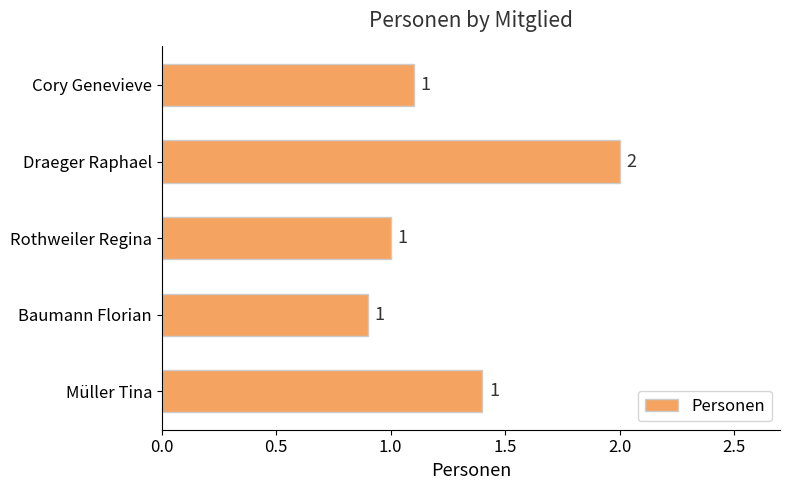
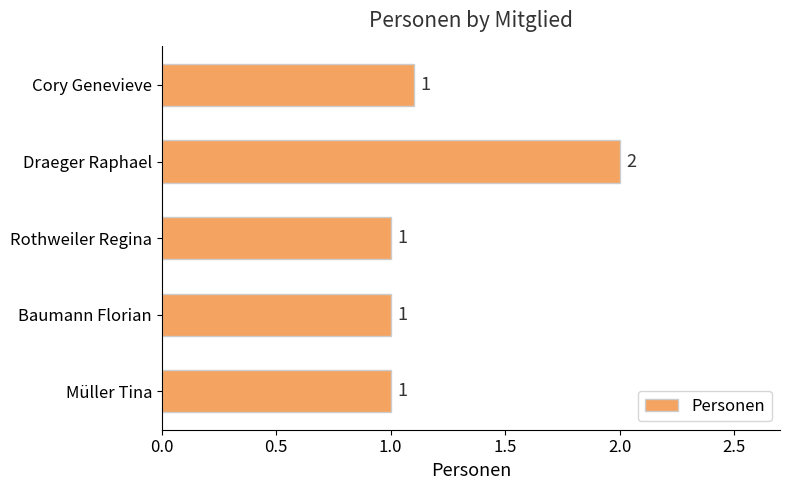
  {
-   "Baumann Florian": 0.9,
-   "Müller Tina": 1.4
+   "Baumann Florian": 1.0,
+   "Müller Tina": 1.0
  }
